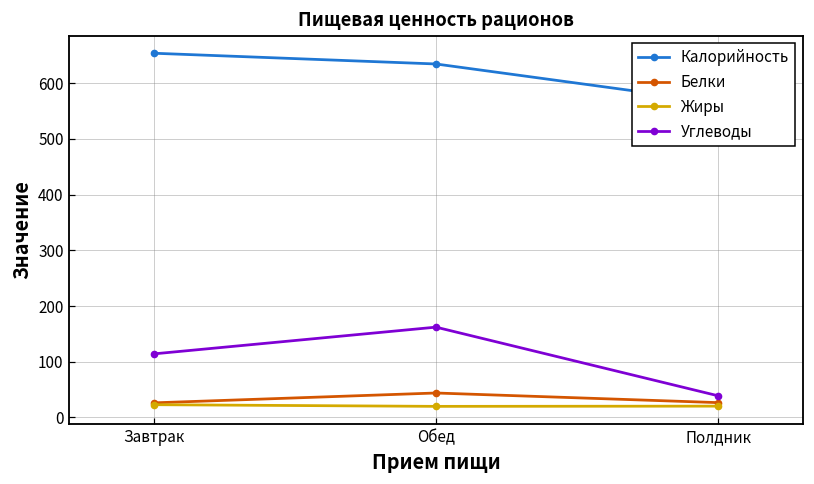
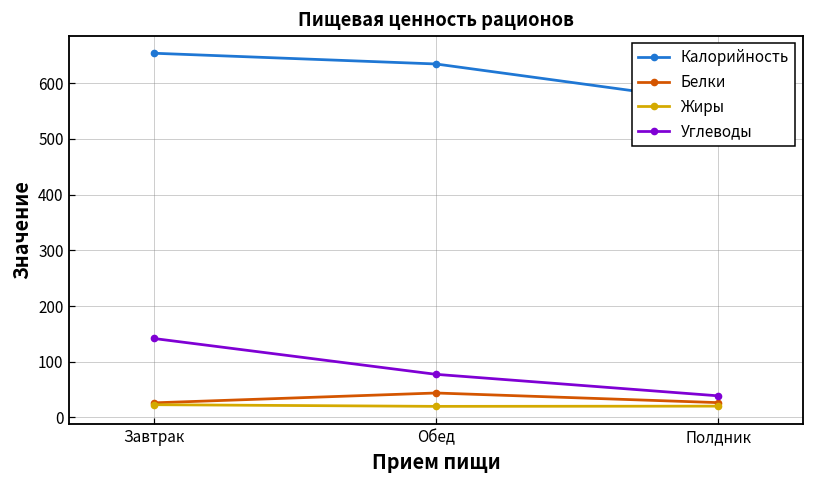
  {
    "Калорийность": {
      "Завтрак": 650,
      "Обед": 630
    },
    "Белки": {
      "Обед": 40,
      "Полдник": 30
    },
    "Жиры": {
      "Обед": 20,
      "Полдник": 20
    },
    "Углеводы": {
-     "Завтрак": 110,
-     "Обед": 160,
+     "Завтрак": 140,
+     "Обед": 80,
      "Полдник": 40
    }
  }
